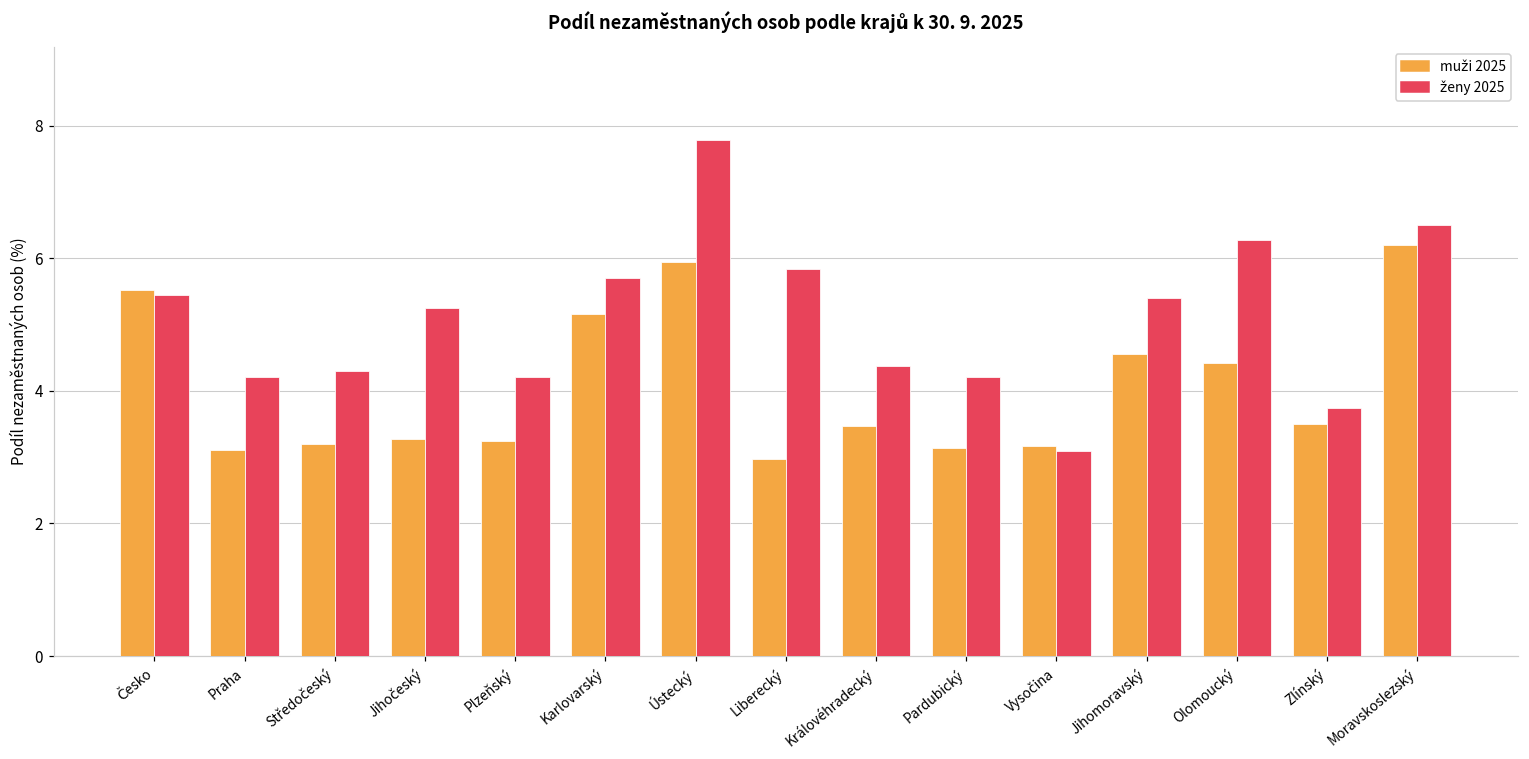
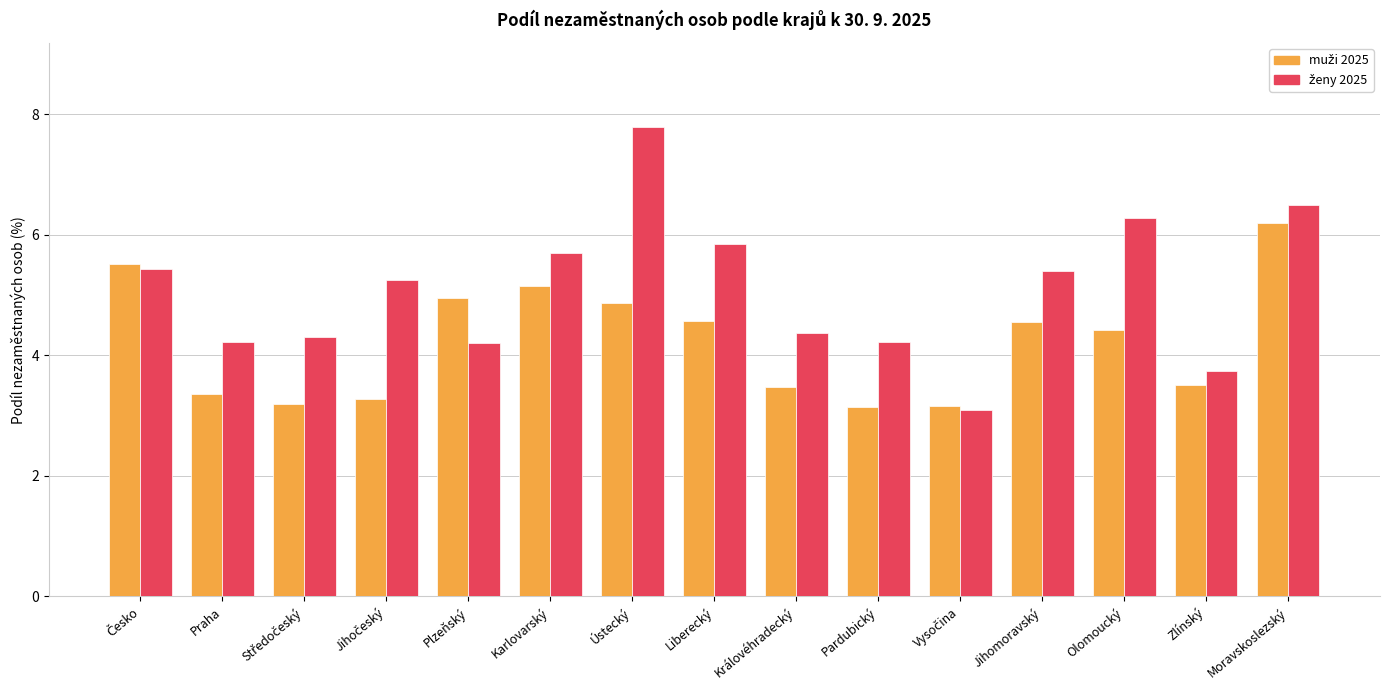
  {
    "muži 2025": {
      "Česko": 5.5,
-     "Praha": 3.1,
+     "Praha": 3.4,
      "Středočeský": 3.2,
      "Jihočeský": 3.3,
-     "Plzeňský": 3.2,
+     "Plzeňský": 4.9,
      "Karlovarský": 5.2,
-     "Ústecký": 5.9,
-     "Liberecký": 3.0,
+     "Ústecký": 4.9,
+     "Liberecký": 4.6,
      "Královéhradecký": 3.5,
      "Pardubický": 3.1,
      "Vysočina": 3.2,
      "Jihomoravský": 4.6,
      "Olomoucký": 4.4,
      "Zlínský": 3.5,
      "Moravskoslezský": 6.2
    },
    "ženy 2025": {
      "Česko": 5.4,
      "Praha": 4.2,
      "Středočeský": 4.3,
      "Jihočeský": 5.3,
      "Plzeňský": 4.2,
      "Karlovarský": 5.7,
      "Ústecký": 7.8,
      "Liberecký": 5.8,
      "Královéhradecký": 4.4,
      "Pardubický": 4.2,
      "Vysočina": 3.1,
      "Jihomoravský": 5.4,
      "Olomoucký": 6.3,
      "Zlínský": 3.7,
      "Moravskoslezský": 6.5
    }
  }
